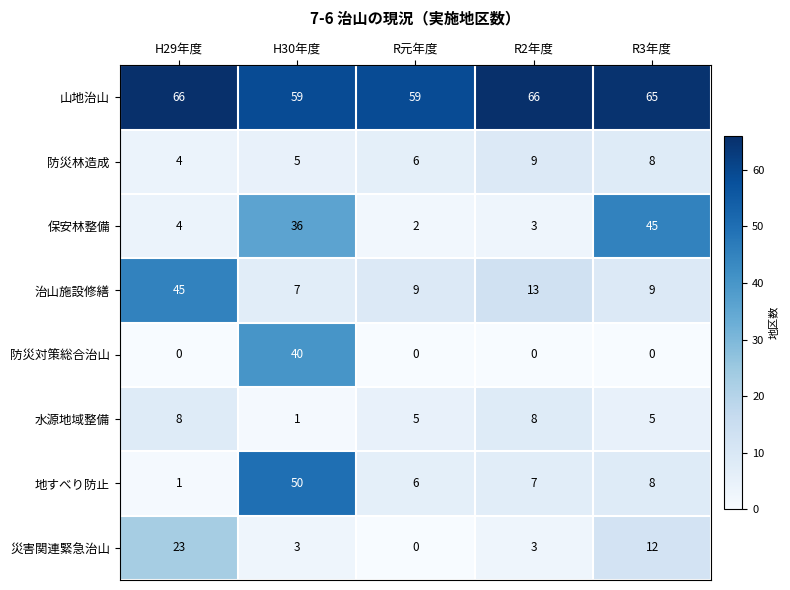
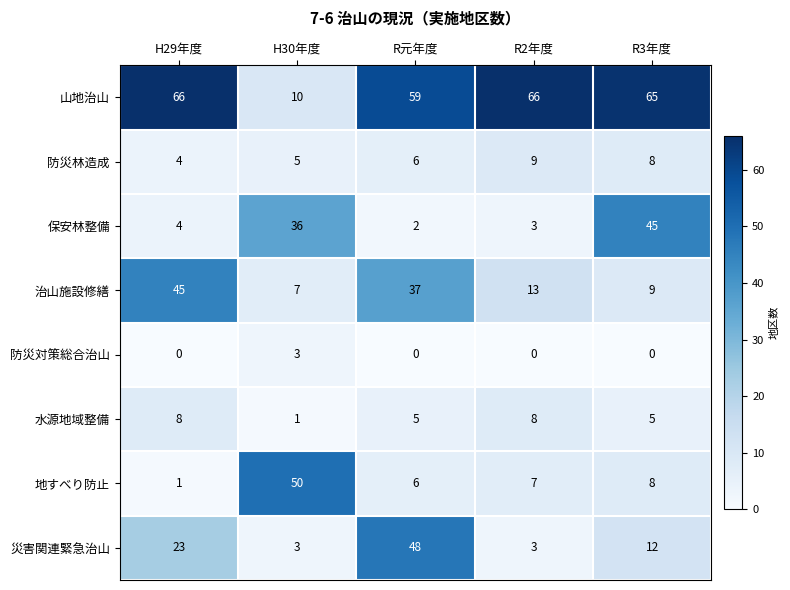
  {
    "山地治山": {
      "H29年度": 66,
-     "H30年度": 59,
+     "H30年度": 10,
      "R元年度": 59,
      "R2年度": 66,
      "R3年度": 65
    },
    "防災林造成": {
      "H29年度": 4,
      "H30年度": 5,
      "R元年度": 6,
      "R2年度": 9,
      "R3年度": 8
    },
    "保安林整備": {
      "H29年度": 4,
      "H30年度": 36,
      "R元年度": 2,
      "R2年度": 3,
      "R3年度": 45
    },
    "治山施設修繕": {
      "H29年度": 45,
      "H30年度": 7,
-     "R元年度": 9,
+     "R元年度": 37,
      "R2年度": 13,
      "R3年度": 9
    },
    "防災対策総合治山": {
      "H29年度": 0,
-     "H30年度": 40,
+     "H30年度": 3,
      "R元年度": 0,
      "R2年度": 0,
      "R3年度": 0
    },
    "水源地域整備": {
      "H29年度": 8,
      "H30年度": 1,
      "R元年度": 5,
      "R2年度": 8,
      "R3年度": 5
    },
    "地すべり防止": {
      "H29年度": 1,
      "H30年度": 50,
      "R元年度": 6,
      "R2年度": 7,
      "R3年度": 8
    },
    "災害関連緊急治山": {
      "H29年度": 23,
      "H30年度": 3,
-     "R元年度": 0,
+     "R元年度": 48,
      "R2年度": 3,
      "R3年度": 12
    }
  }
